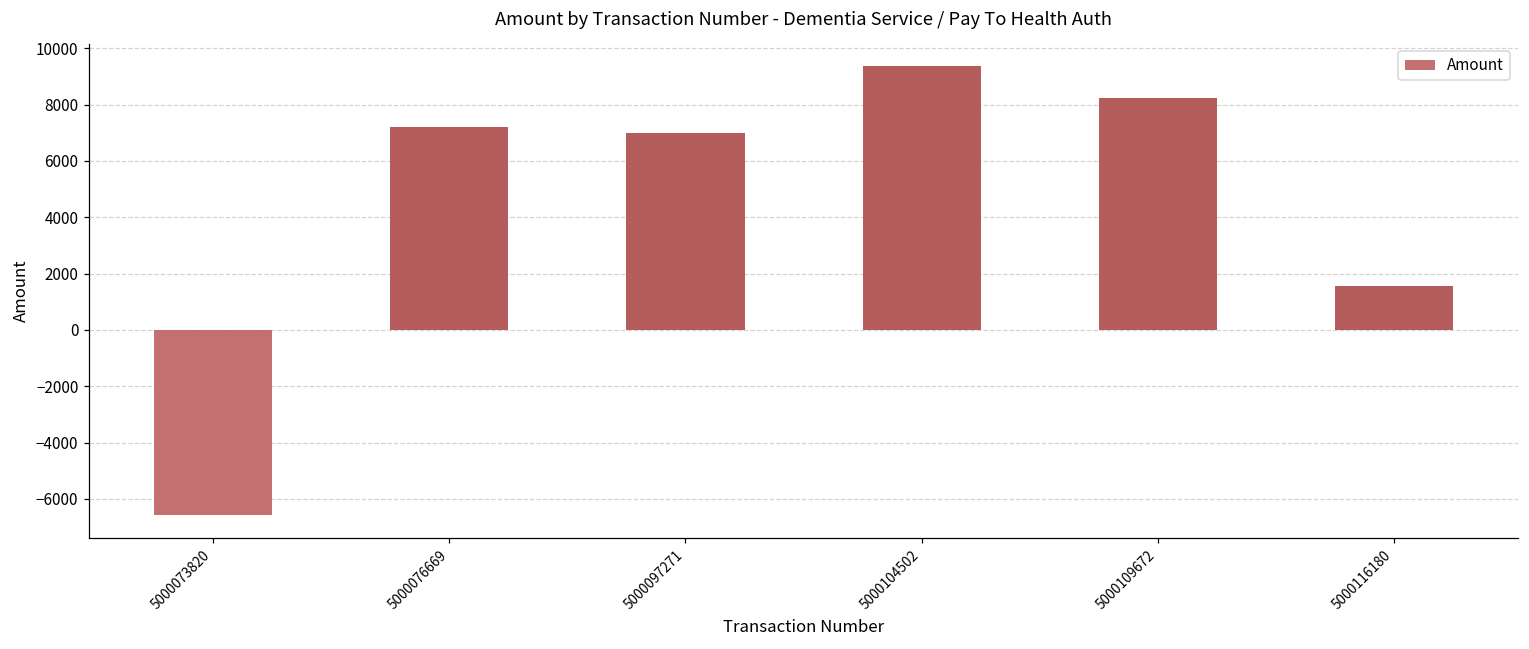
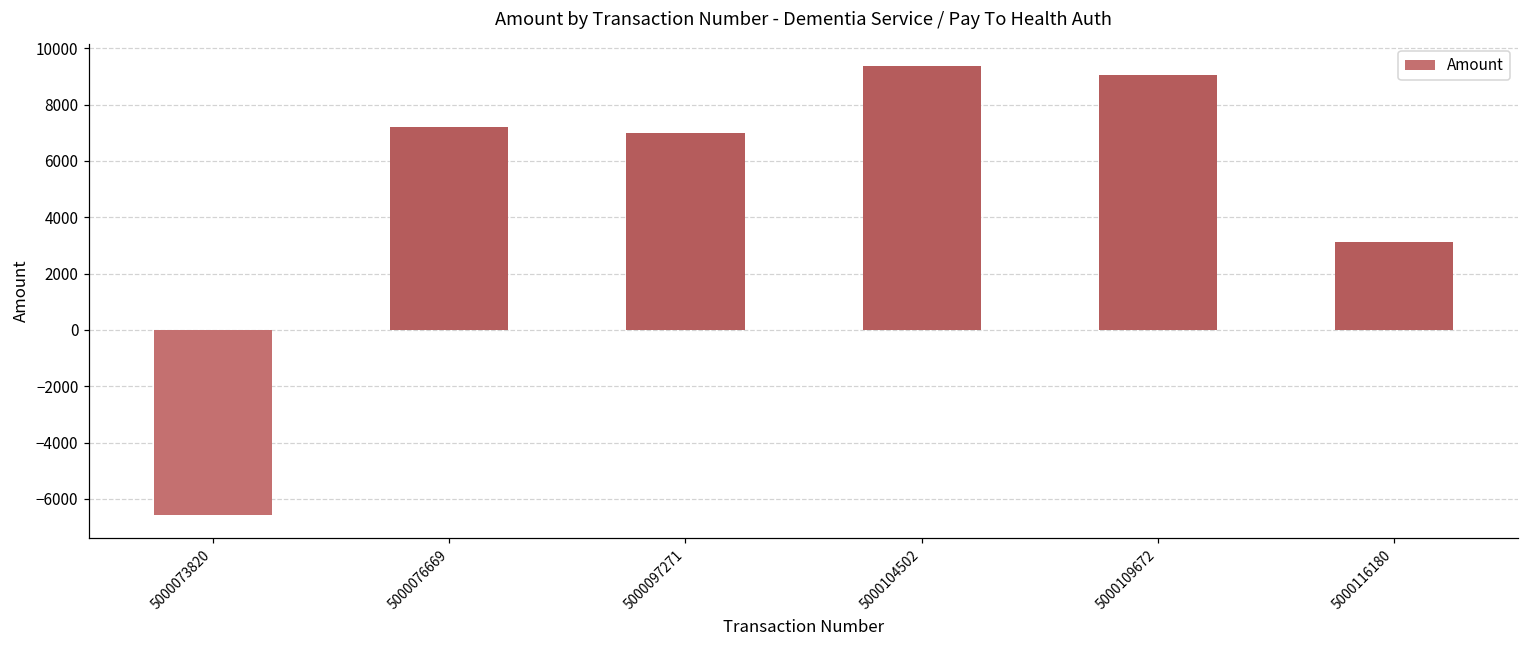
  {
    "5000073820": -6600,
    "5000076669": 7200,
    "5000097271": 7000,
    "5000104502": 9400,
-   "5000109672": 8200,
-   "5000116180": 1600
+   "5000109672": 9100,
+   "5000116180": 3100
  }
